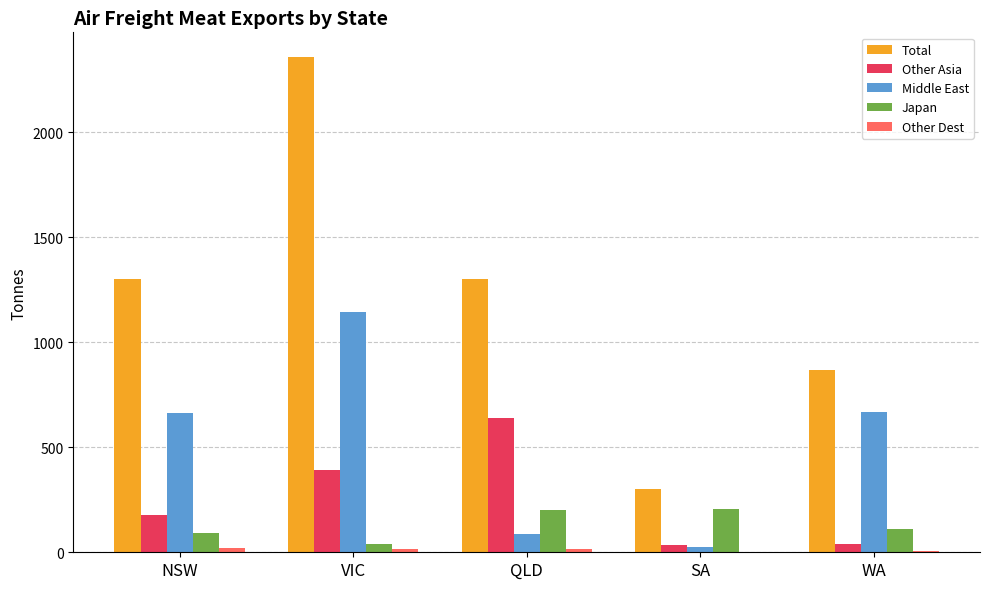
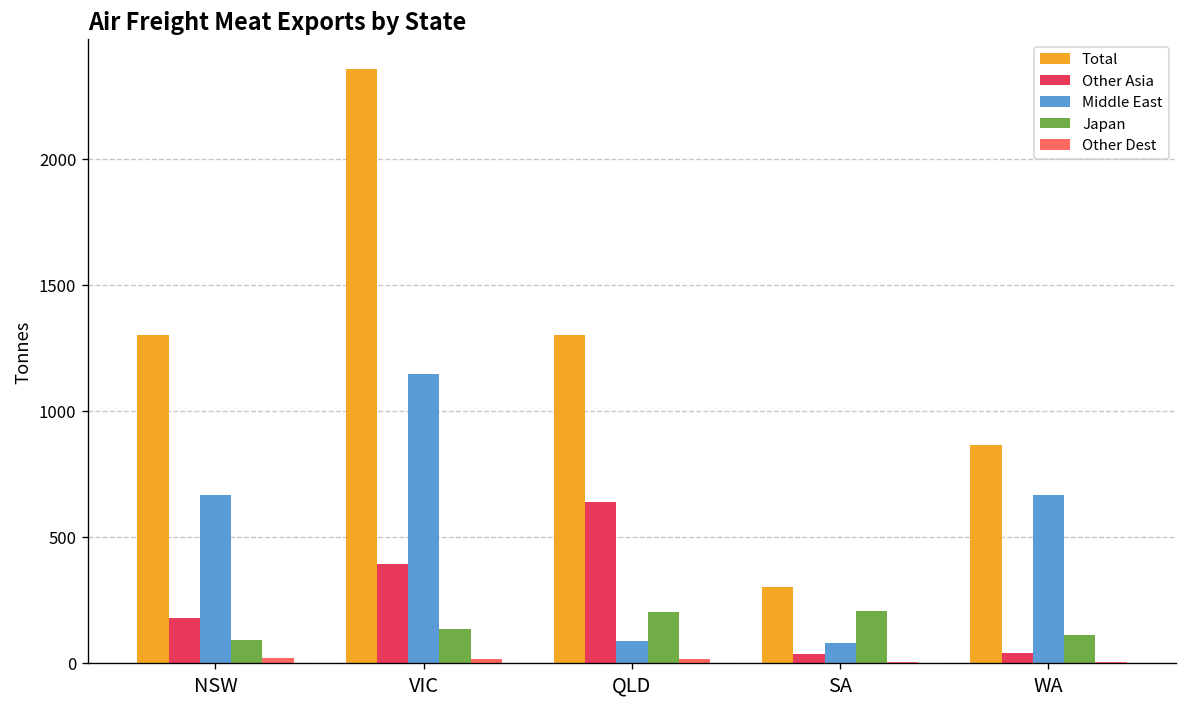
  {
    "Total": {
      "NSW": 1300,
      "VIC": 2360,
      "QLD": 1300,
      "SA": 300,
      "WA": 870
    },
    "Middle East": {
      "NSW": 660,
      "VIC": 1140,
      "QLD": 90,
-     "SA": 20,
+     "SA": 80,
      "WA": 670
    },
    "Japan": {
      "NSW": 90,
-     "VIC": 40,
+     "VIC": 130,
      "QLD": 200,
      "SA": 210,
      "WA": 110
    }
  }
